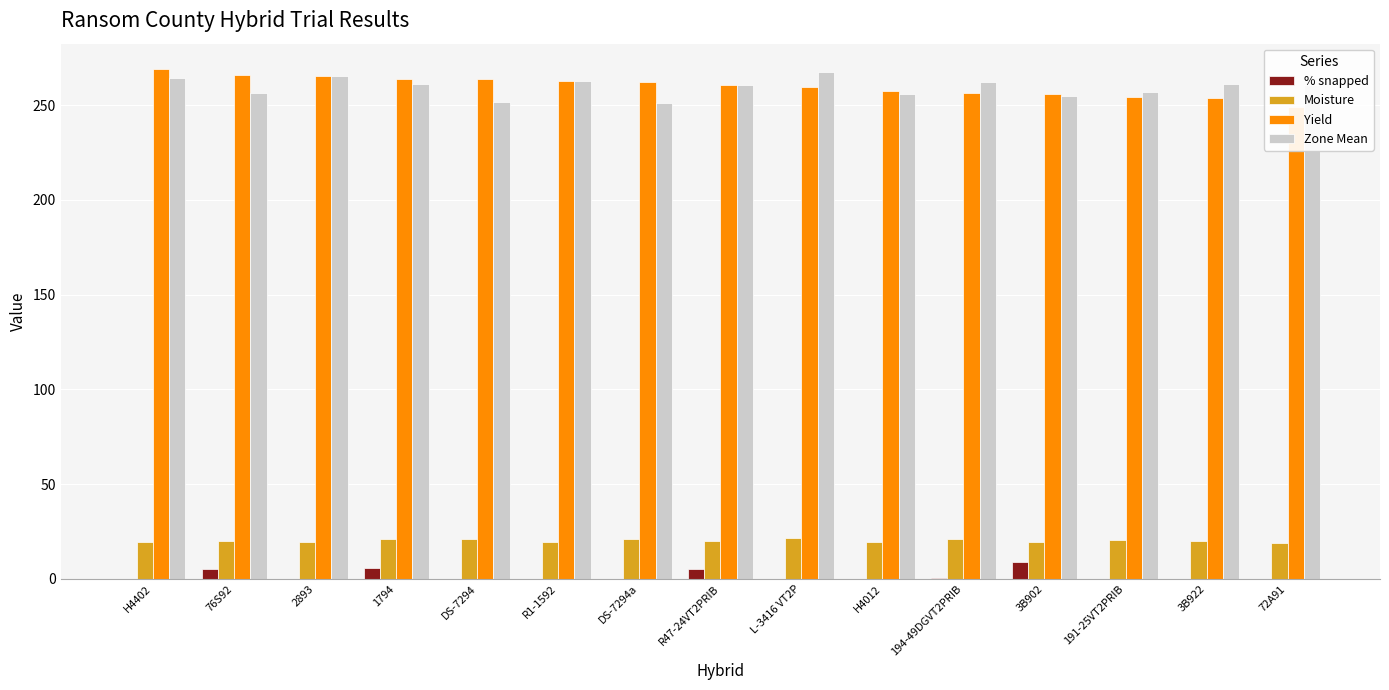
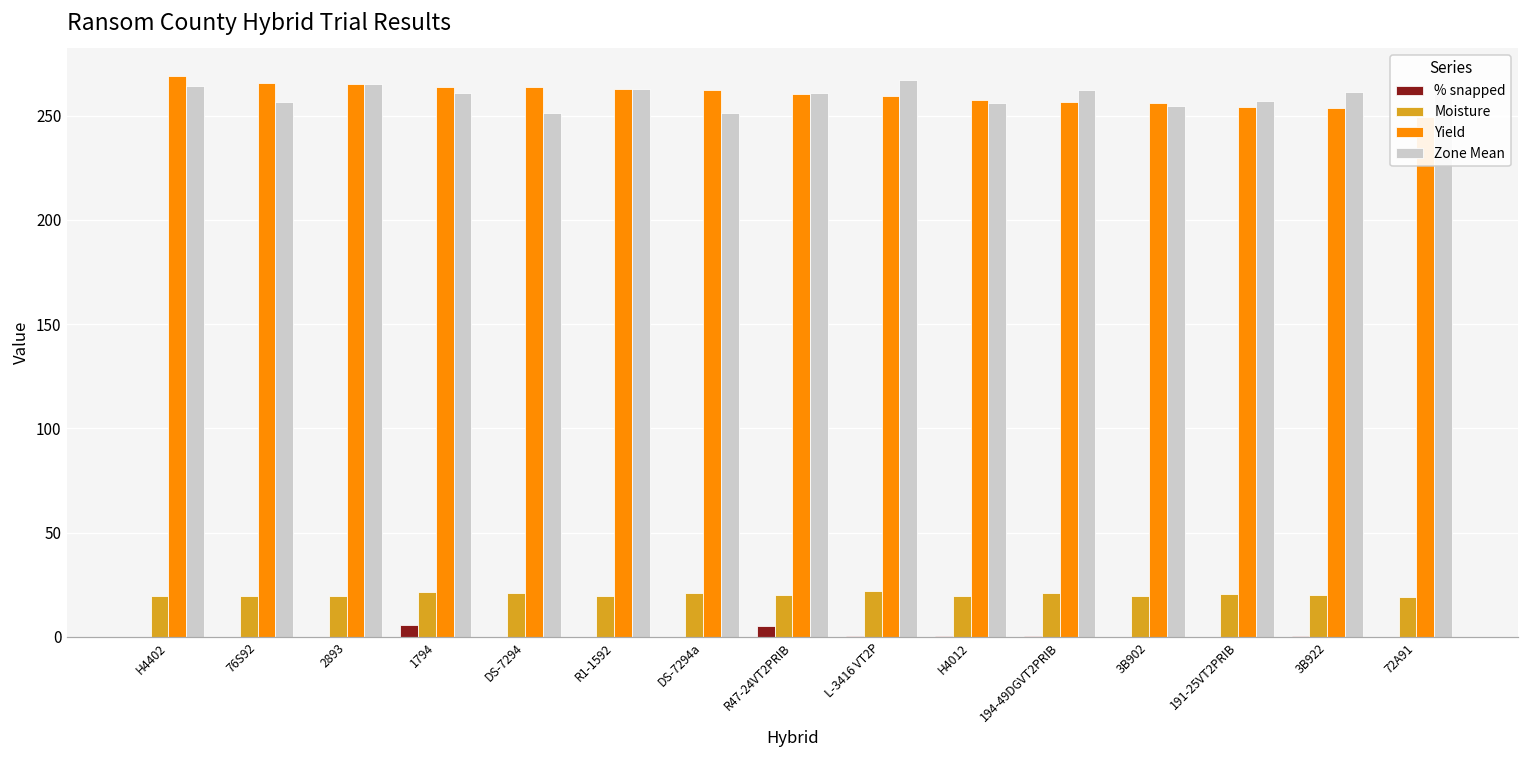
  {
    "% snapped": {
-     "76S92": 5,
+     "76S92": 0,
      "1794": 5,
      "R47-24VT2PRIB": 5,
-     "3B902": 9
+     "3B902": 0
    },
    "Zone Mean": {
      "H4402": 264,
      "76S92": 256,
      "2893": 265,
      "1794": 261,
      "DS-7294": 251,
      "R1-1592": 263,
      "DS-7294a": 251,
      "R47-24VT2PRIB": 261,
      "L-3416 VT2P": 267,
      "H4012": 256,
      "194-49DGVT2PRIB": 262,
      "3B902": 255,
      "191-25VT2PRIB": 257,
      "3B922": 261
    }
  }
